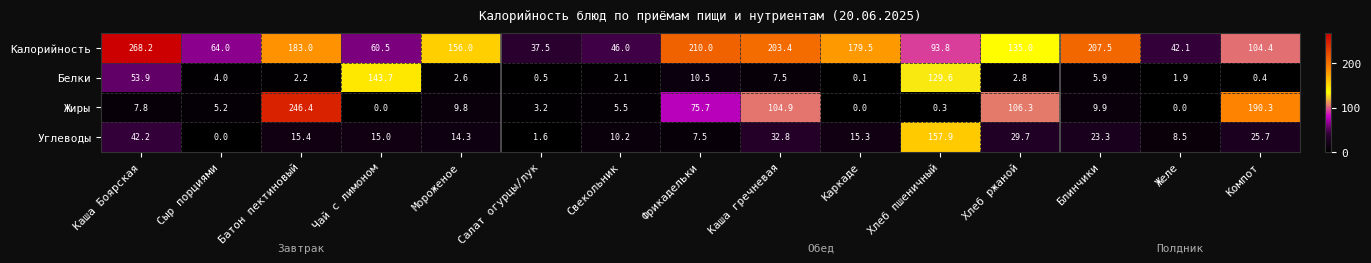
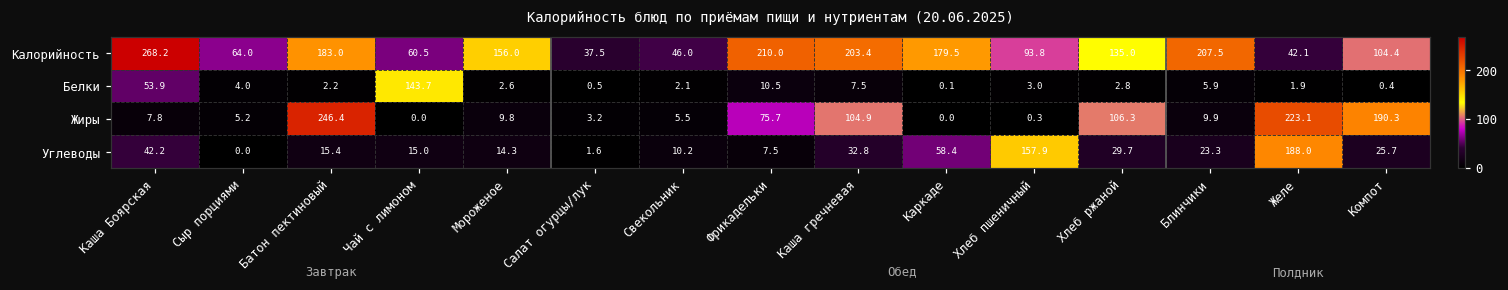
  {
    "Калорийность": {
      "Каша Боярская": 268.2,
      "Сыр порциями": 64.0,
      "Батон пектиновый": 183.0,
      "Чай с лимоном": 60.5,
      "Мороженое": 156.0,
      "Салат огурцы/лук": 37.5,
      "Свекольник": 46.0,
      "Фрикадельки": 210.0,
      "Каша гречневая": 203.4,
      "Каркаде": 179.5,
      "Хлеб пшеничный": 93.8,
      "Хлеб ржаной": 135.0,
      "Блинчики": 207.5,
      "Желе": 42.1,
      "Компот": 104.4
    },
    "Белки": {
      "Каша Боярская": 53.9,
      "Сыр порциями": 4.0,
      "Батон пектиновый": 2.2,
      "Чай с лимоном": 143.7,
      "Мороженое": 2.6,
      "Салат огурцы/лук": 0.5,
      "Свекольник": 2.1,
      "Фрикадельки": 10.5,
      "Каша гречневая": 7.5,
      "Каркаде": 0.1,
-     "Хлеб пшеничный": 129.6,
+     "Хлеб пшеничный": 3.0,
      "Хлеб ржаной": 2.8,
      "Блинчики": 5.9,
      "Желе": 1.9,
      "Компот": 0.4
    },
    "Жиры": {
      "Каша Боярская": 7.8,
      "Сыр порциями": 5.2,
      "Батон пектиновый": 246.4,
      "Чай с лимоном": 0.0,
      "Мороженое": 9.8,
      "Салат огурцы/лук": 3.2,
      "Свекольник": 5.5,
      "Фрикадельки": 75.7,
      "Каша гречневая": 104.9,
      "Каркаде": 0.0,
      "Хлеб пшеничный": 0.3,
      "Хлеб ржаной": 106.3,
      "Блинчики": 9.9,
-     "Желе": 0.0,
+     "Желе": 223.1,
      "Компот": 190.3
    },
    "Углеводы": {
      "Каша Боярская": 42.2,
      "Сыр порциями": 0.0,
      "Батон пектиновый": 15.4,
      "Чай с лимоном": 15.0,
      "Мороженое": 14.3,
      "Салат огурцы/лук": 1.6,
      "Свекольник": 10.2,
      "Фрикадельки": 7.5,
      "Каша гречневая": 32.8,
-     "Каркаде": 15.3,
+     "Каркаде": 58.4,
      "Хлеб пшеничный": 157.9,
      "Хлеб ржаной": 29.7,
      "Блинчики": 23.3,
-     "Желе": 8.5,
+     "Желе": 188.0,
      "Компот": 25.7
    }
  }
